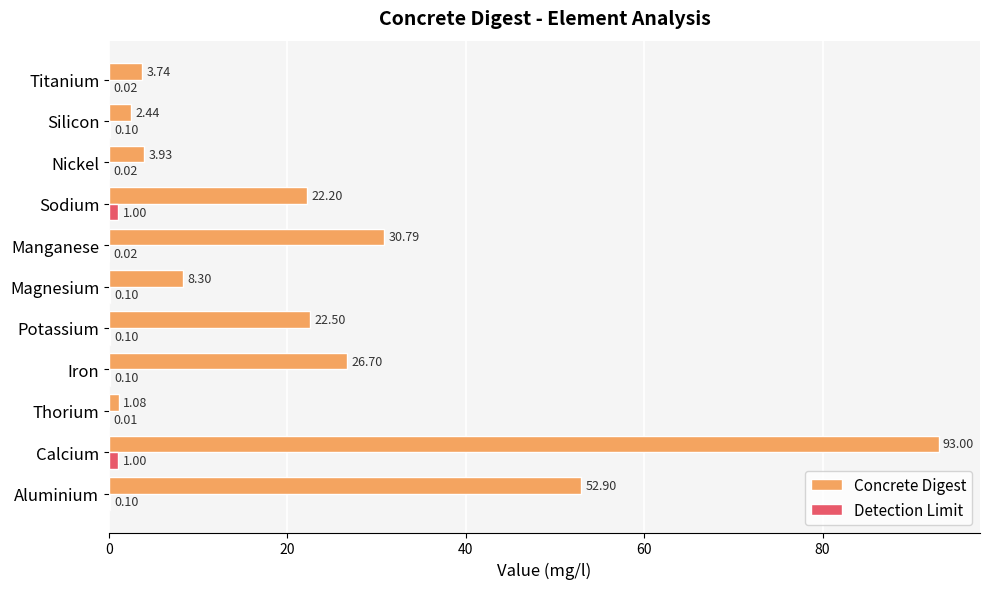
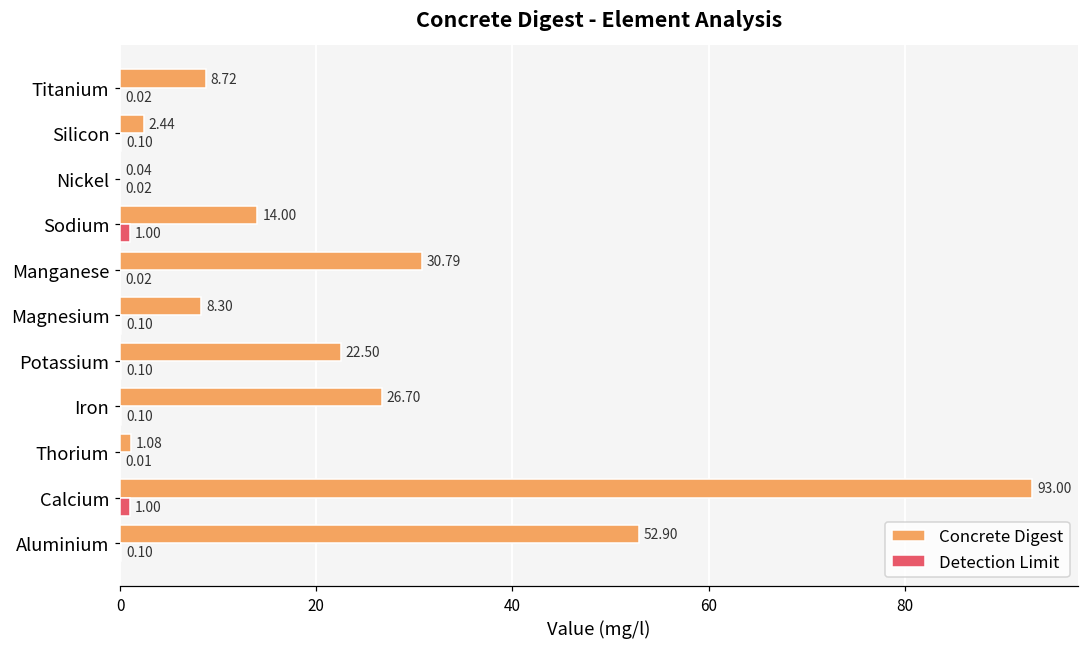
  {
    "Concrete Digest": {
-     "Titanium": 3.74,
+     "Titanium": 8.72,
      "Silicon": 2.44,
-     "Nickel": 3.93,
-     "Sodium": 22.20,
+     "Nickel": 0.04,
+     "Sodium": 14.00,
      "Manganese": 30.79,
      "Magnesium": 8.30,
      "Potassium": 22.50,
      "Iron": 26.70,
      "Thorium": 1.08,
      "Calcium": 93.00,
      "Aluminium": 52.90
    },
    "Detection Limit": {
      "Titanium": 0.02,
      "Silicon": 0.10,
      "Nickel": 0.02,
      "Sodium": 1.00,
      "Manganese": 0.02,
      "Magnesium": 0.10,
      "Potassium": 0.10,
      "Iron": 0.10,
      "Thorium": 0.01,
      "Calcium": 1.00,
      "Aluminium": 0.10
    }
  }
